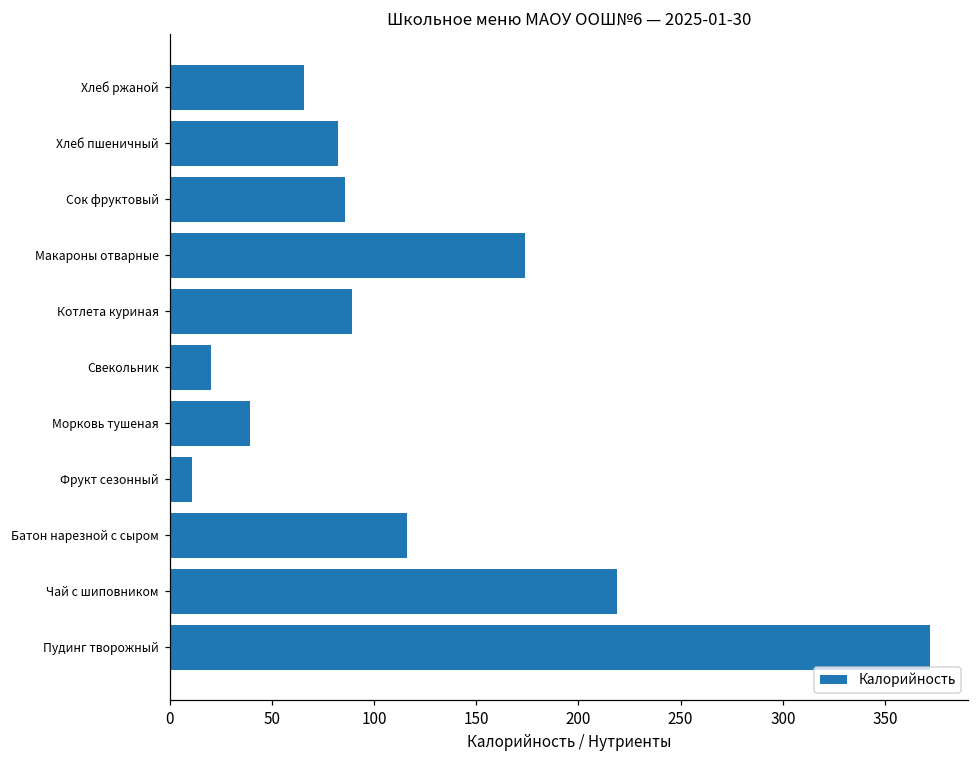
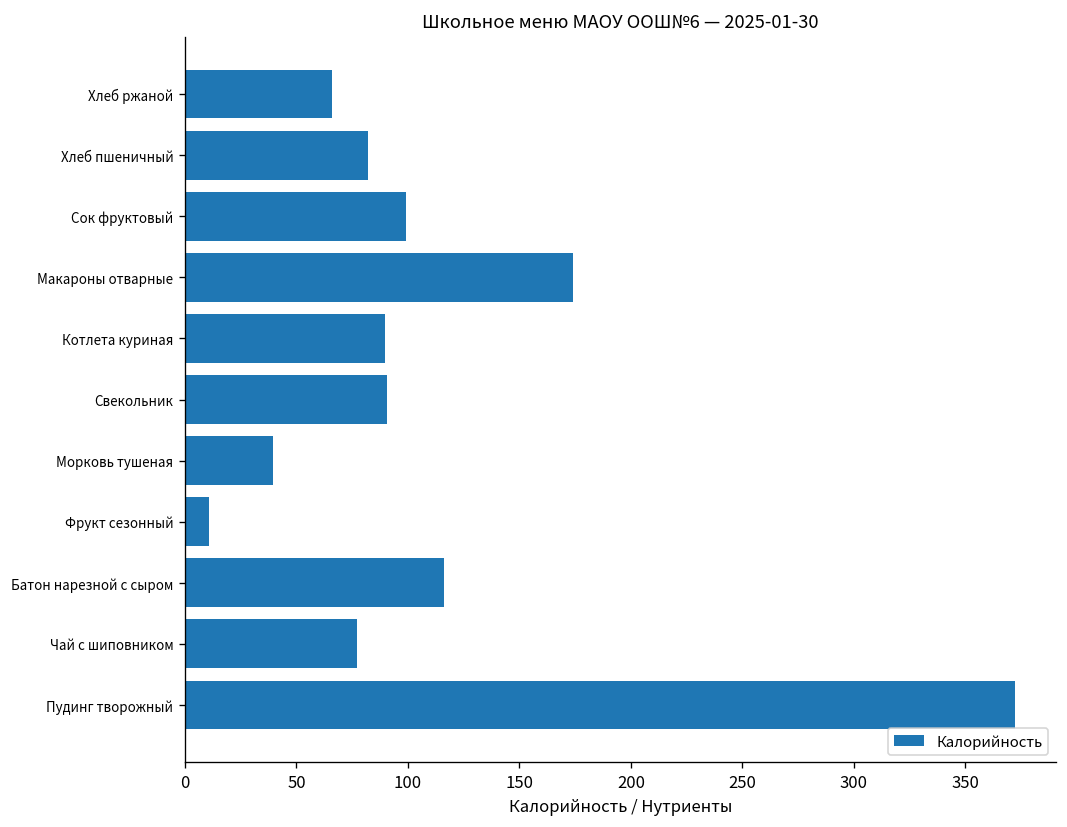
  {
    "Хлеб ржаной": 66,
    "Хлеб пшеничный": 82,
-   "Сок фруктовый": 86,
+   "Сок фруктовый": 99,
    "Макароны отварные": 174,
    "Котлета куриная": 90,
-   "Свекольник": 20,
+   "Свекольник": 90,
    "Морковь тушеная": 40,
    "Фрукт сезонный": 11,
    "Батон нарезной с сыром": 116,
-   "Чай с шиповником": 219,
+   "Чай с шиповником": 77,
    "Пудинг творожный": 372
  }
